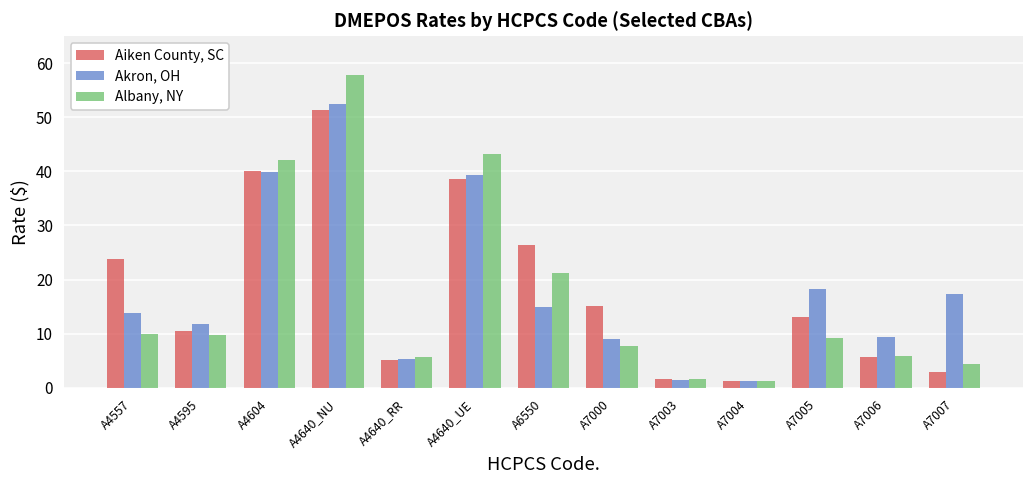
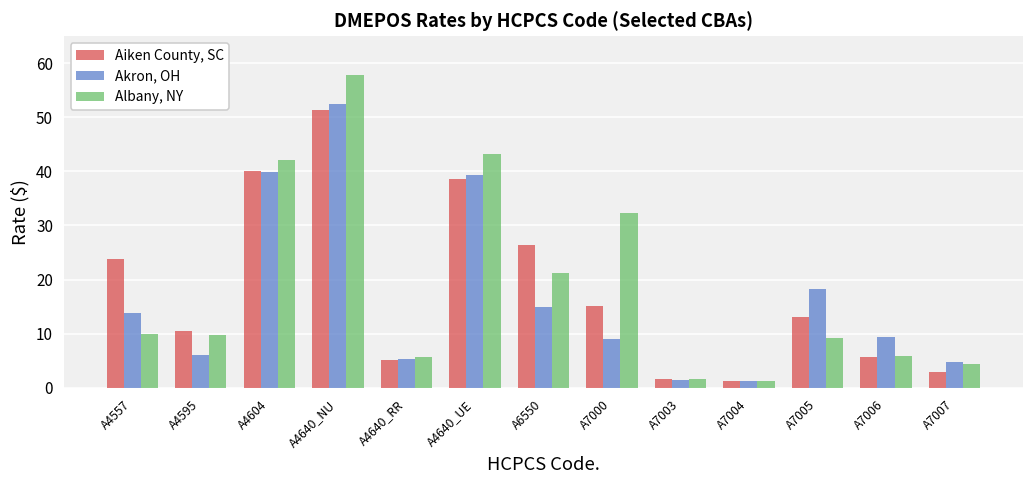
  {
    "Aiken County, SC": {
      "A4557": 24,
      "A4595": 10,
      "A4604": 40,
      "A4640_NU": 51,
      "A4640_RR": 5,
      "A4640_UE": 39,
      "A6550": 26,
      "A7000": 15,
      "A7003": 2,
      "A7004": 1,
      "A7005": 13,
      "A7006": 6,
      "A7007": 3
    },
    "Akron, OH": {
      "A4557": 14,
-     "A4595": 12,
+     "A4595": 6,
      "A4604": 40,
      "A4640_NU": 52,
      "A4640_RR": 5,
      "A4640_UE": 39,
      "A6550": 15,
      "A7000": 9,
      "A7003": 1,
      "A7004": 1,
      "A7005": 18,
      "A7006": 9,
-     "A7007": 17
+     "A7007": 5
    },
    "Albany, NY": {
      "A4557": 10,
      "A4595": 10,
      "A4604": 42,
      "A4640_NU": 58,
      "A4640_RR": 6,
      "A4640_UE": 43,
      "A6550": 21,
-     "A7000": 8,
+     "A7000": 32,
      "A7003": 2,
      "A7004": 1,
      "A7005": 9,
      "A7006": 6,
      "A7007": 4
    }
  }
